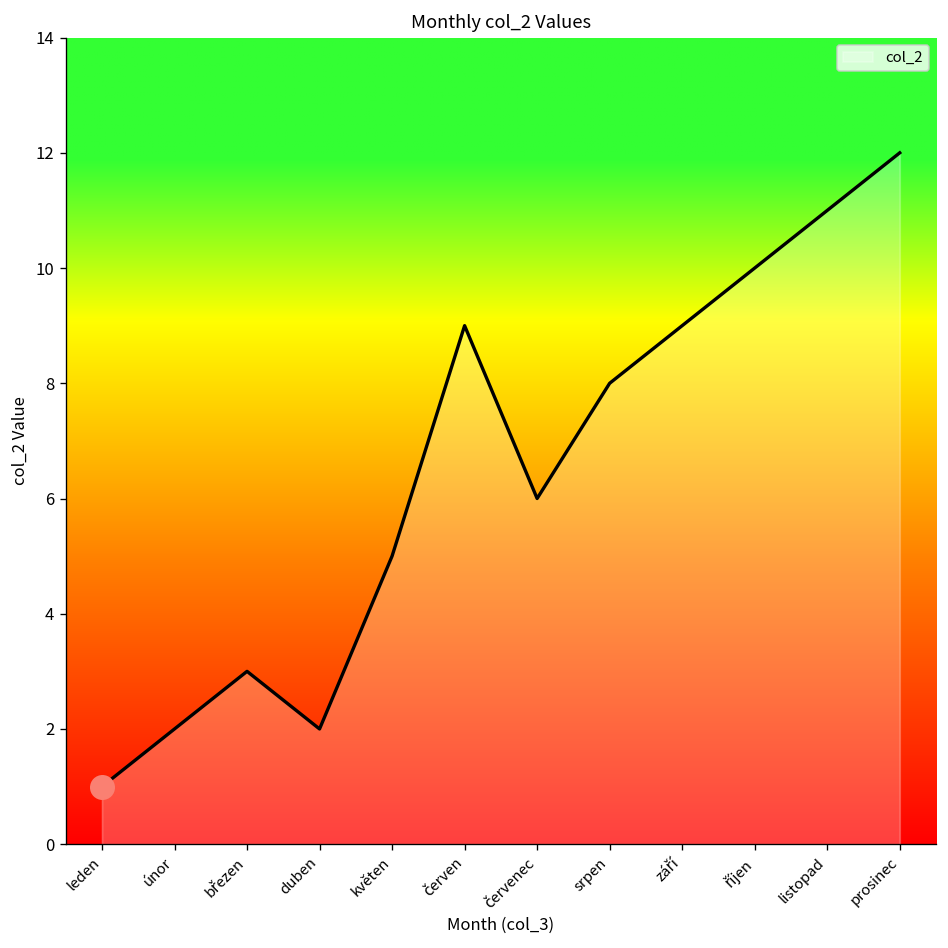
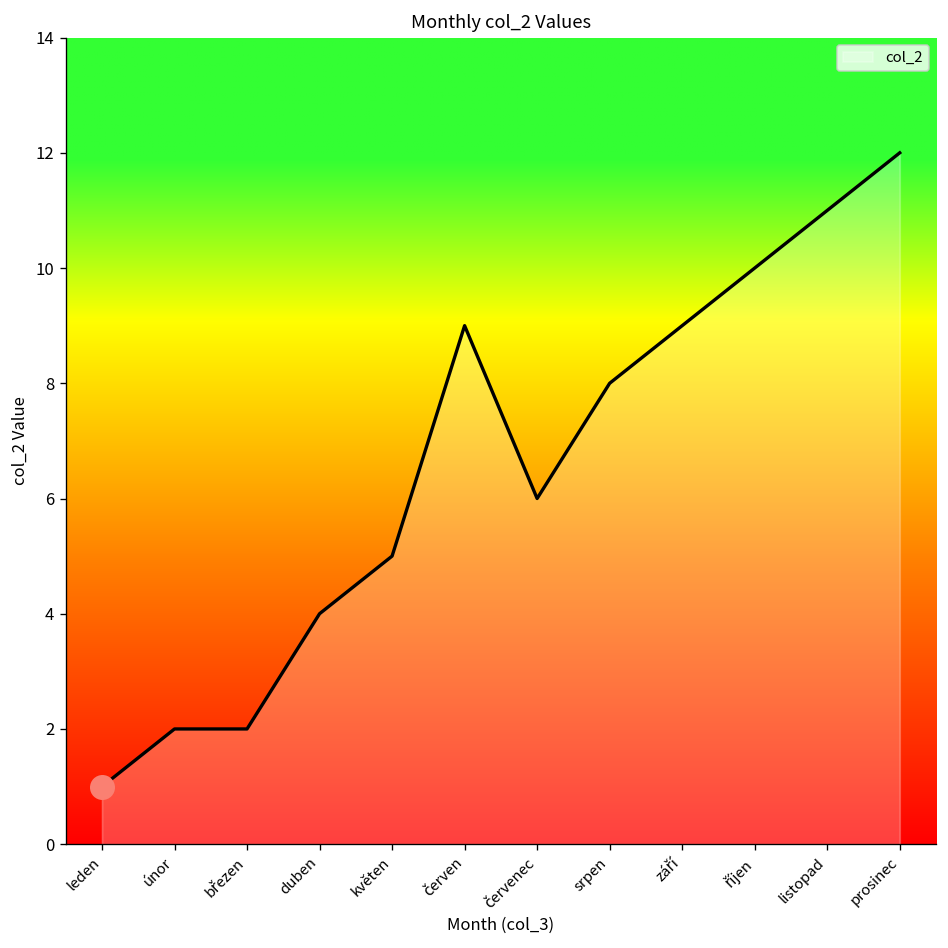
  {
    "col_2": {
      "únor": 2,
-     "březen": 3,
-     "duben": 2,
+     "březen": 2,
+     "duben": 4,
      "květen": 5,
      "červen": 9,
      "červenec": 6,
      "srpen": 8,
      "září": 9,
      "říjen": 10,
      "listopad": 11,
      "prosinec": 12
    }
  }
